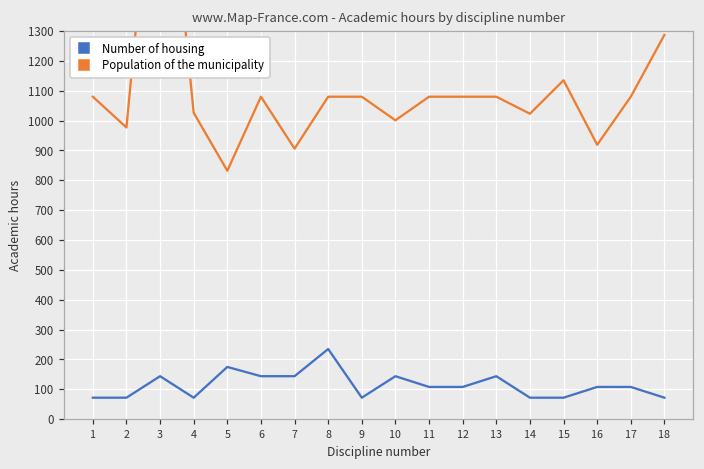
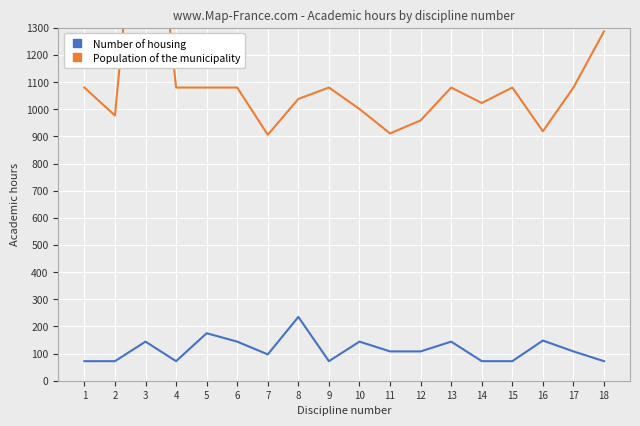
  {
    "Number of housing": {
      "1": 70,
      "2": 70,
      "3": 140,
      "4": 70,
      "5": 180,
      "6": 140,
-     "7": 140,
+     "7": 100,
      "8": 240,
      "9": 70,
      "10": 140,
      "11": 110,
      "12": 110,
      "13": 140,
      "14": 70,
      "15": 70,
-     "16": 110,
+     "16": 150,
      "17": 110,
      "18": 70
    },
    "Population of the municipality": {
      "1": 1080,
      "2": 980,
-     "4": 1030,
-     "5": 830,
+     "4": 1080,
+     "5": 1080,
      "6": 1080,
      "7": 910,
-     "8": 1080,
+     "8": 1040,
      "9": 1080,
      "10": 1000,
-     "11": 1080,
-     "12": 1080,
+     "11": 910,
+     "12": 960,
      "13": 1080,
      "14": 1020,
-     "15": 1140,
+     "15": 1080,
      "16": 920,
      "17": 1080,
      "18": 1290
    }
  }
